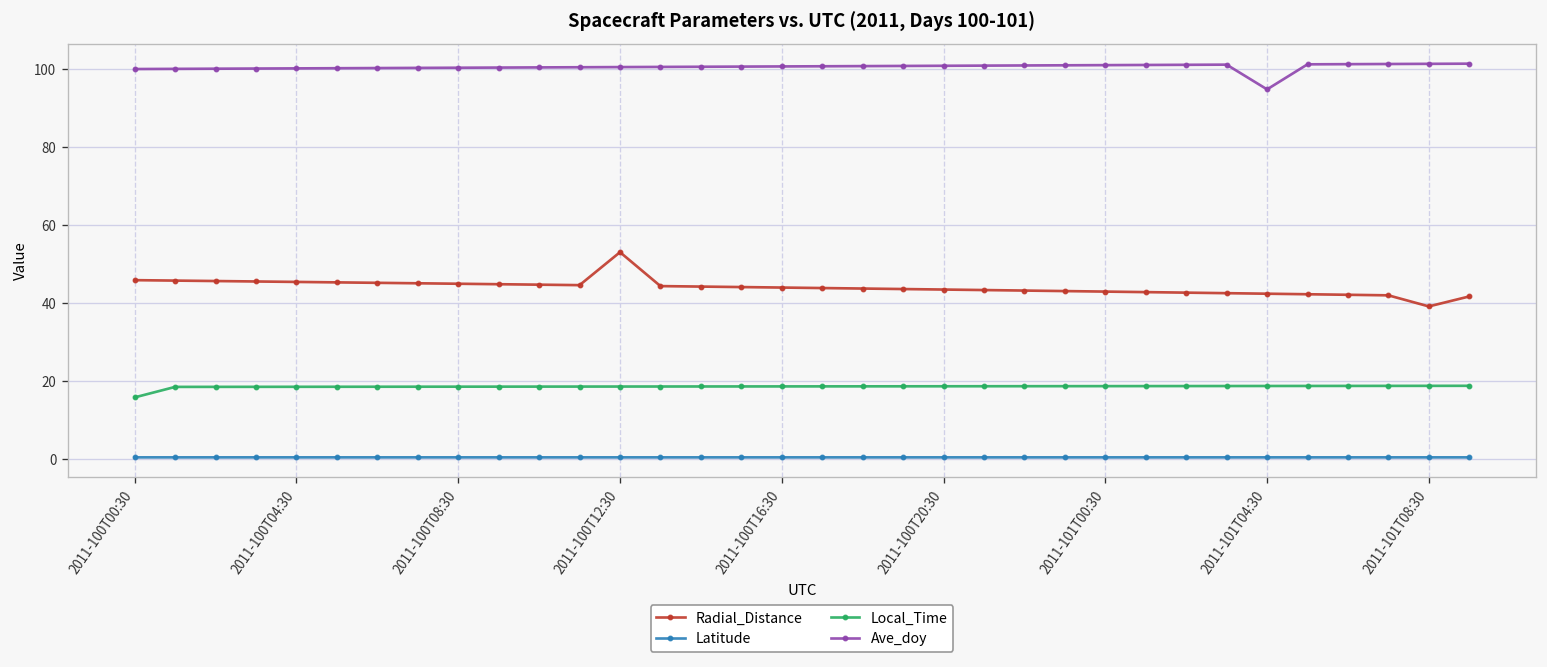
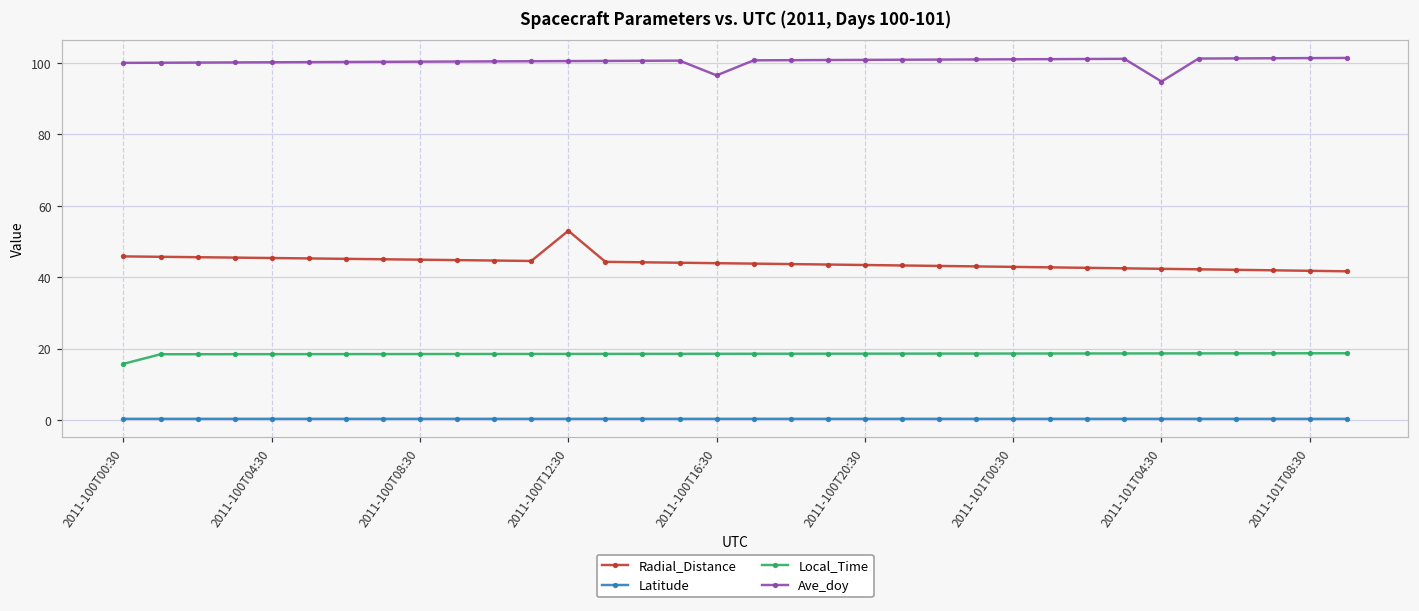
  {
    "Radial_Distance": {
      "2011-100T00:30": 46,
      "2011-100T04:30": 45,
      "2011-100T08:30": 45,
      "2011-100T12:30": 53,
      "2011-100T16:30": 44,
      "2011-100T20:30": 43,
      "2011-101T00:30": 43,
      "2011-101T04:30": 42,
-     "2011-101T08:30": 39
+     "2011-101T08:30": 42
    },
    "Latitude": {
      "2011-100T00:30": 0,
      "2011-100T04:30": 0,
      "2011-100T08:30": 0,
      "2011-100T12:30": 0,
      "2011-100T16:30": 0,
      "2011-100T20:30": 0,
      "2011-101T00:30": 0,
      "2011-101T04:30": 0,
      "2011-101T08:30": 0
    },
    "Local_Time": {
      "2011-100T00:30": 16,
      "2011-100T04:30": 18,
      "2011-100T08:30": 19,
      "2011-100T12:30": 19,
      "2011-100T16:30": 19,
      "2011-100T20:30": 19,
      "2011-101T00:30": 19,
      "2011-101T04:30": 19,
      "2011-101T08:30": 19
    },
    "Ave_doy": {
      "2011-100T00:30": 100,
      "2011-100T04:30": 100,
      "2011-100T08:30": 100,
      "2011-100T12:30": 101,
-     "2011-100T16:30": 101,
+     "2011-100T16:30": 97,
      "2011-100T20:30": 101,
      "2011-101T00:30": 101,
      "2011-101T04:30": 95,
      "2011-101T08:30": 101
    }
  }
